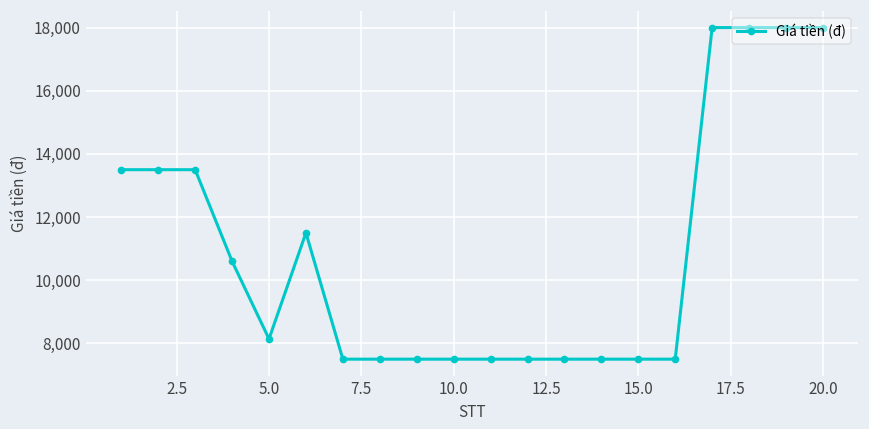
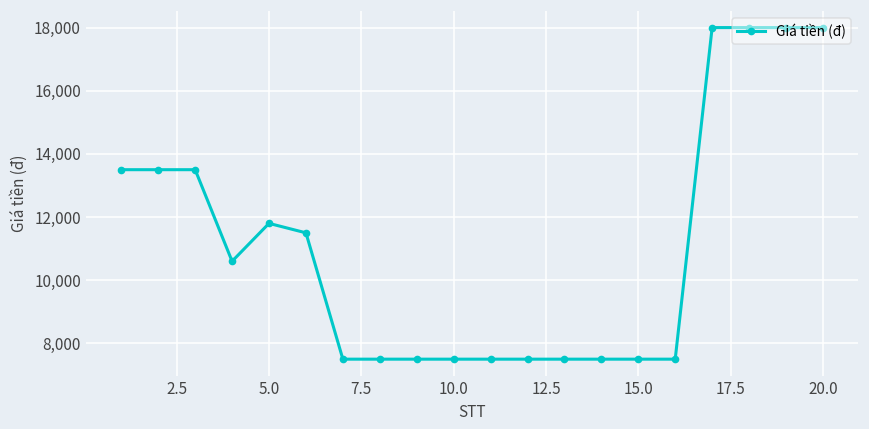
  {
-   "5.0": "8,100",
+   "5.0": "11,800",
    "10.0": "7,500",
    "15.0": "7,500"
  }
